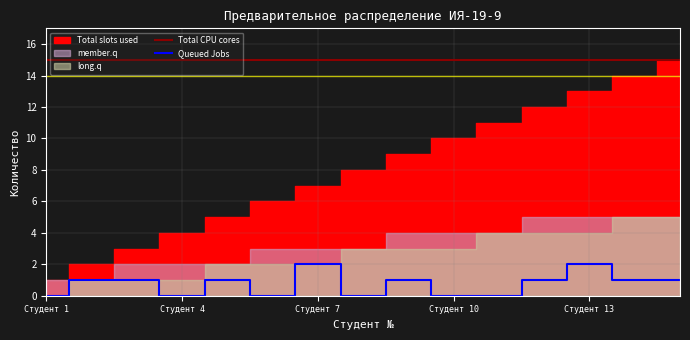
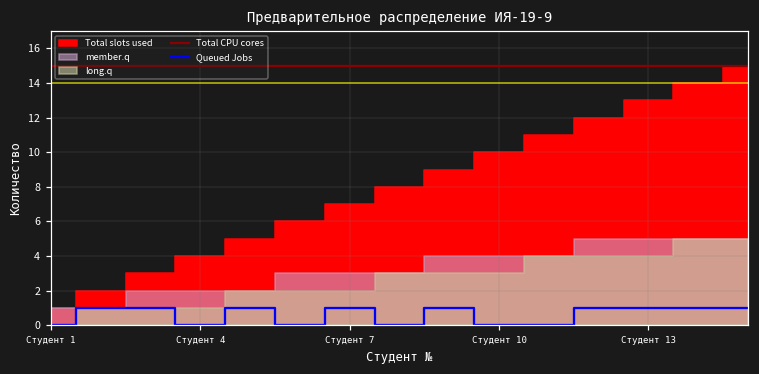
  {
    "Total CPU cores": {
      "Студент 1": 15,
      "Студент 7": 15,
      "Студент 10": 15,
      "Студент 13": 15
    },
    "Queued Jobs": {
      "Студент 4": 0,
-     "Студент 7": 2,
+     "Студент 7": 1,
      "Студент 10": 0,
-     "Студент 13": 2
+     "Студент 13": 1
    }
  }
